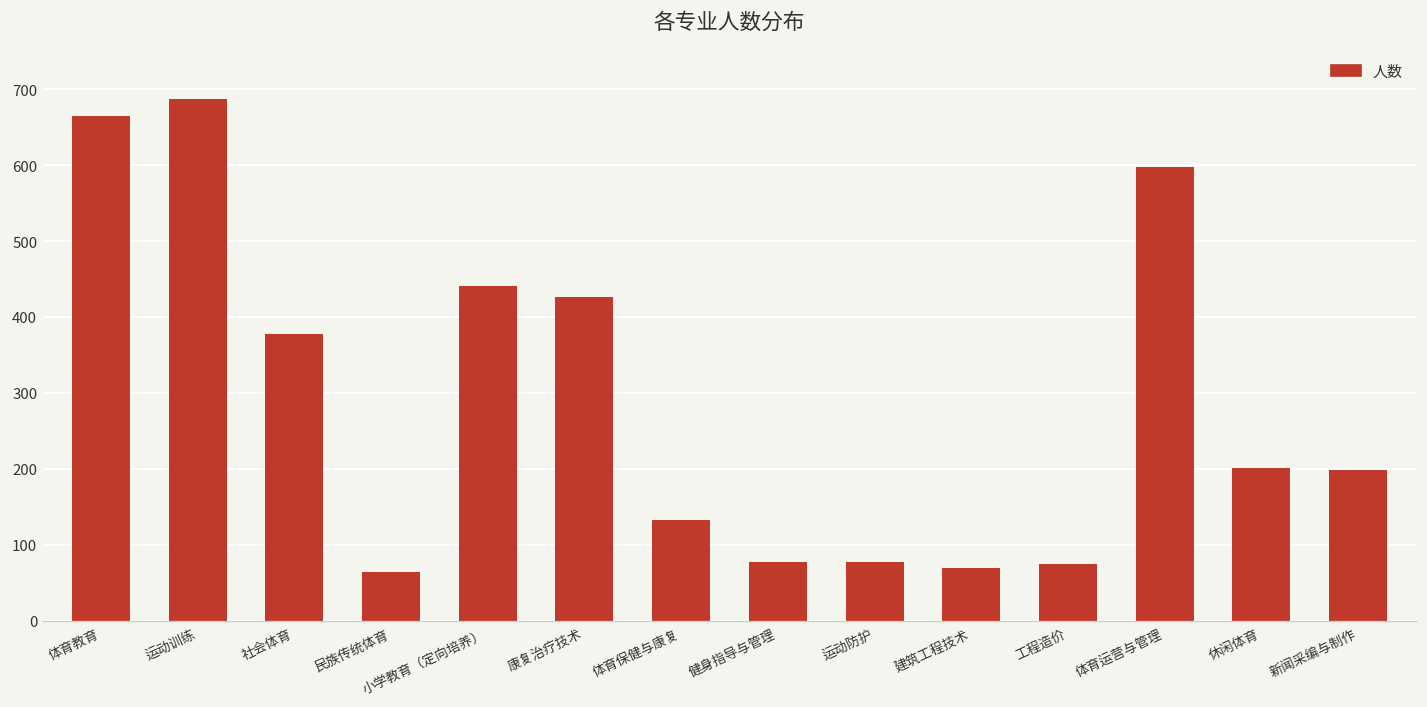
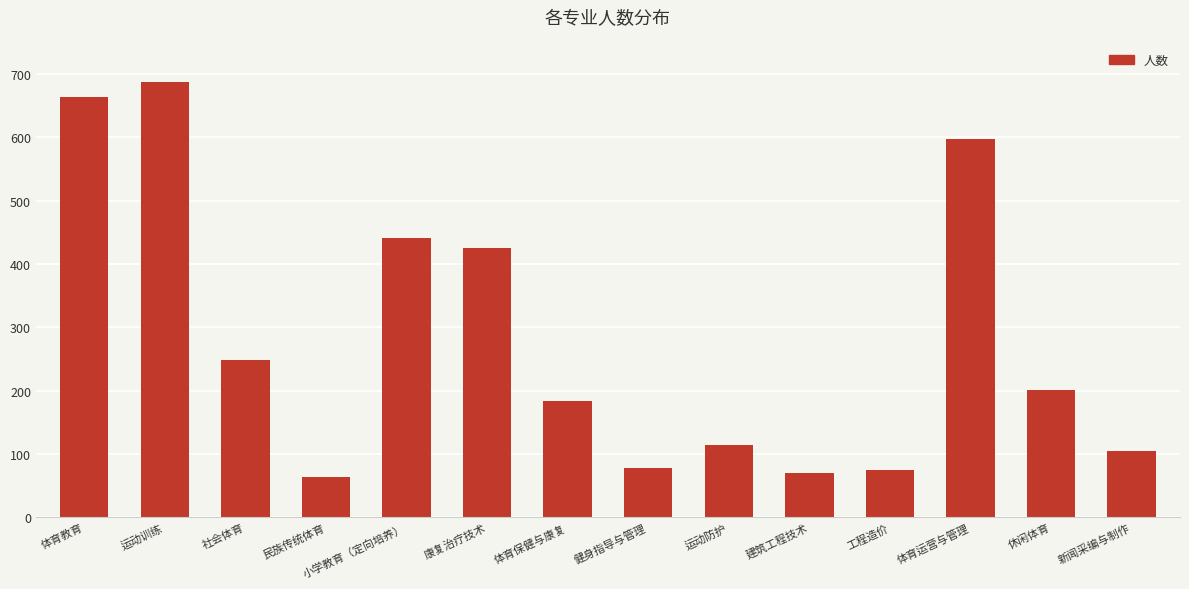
  {
    "体育教育": 660,
    "运动训练": 690,
-   "社会体育": 380,
+   "社会体育": 250,
    "民族传统体育": 60,
    "小学教育（定向培养）": 440,
    "康复治疗技术": 430,
-   "体育保健与康复": 130,
+   "体育保健与康复": 180,
    "健身指导与管理": 80,
-   "运动防护": 80,
+   "运动防护": 110,
    "建筑工程技术": 70,
    "工程造价": 80,
    "体育运营与管理": 600,
    "休闲体育": 200,
-   "新闻采编与制作": 200
+   "新闻采编与制作": 110
  }
